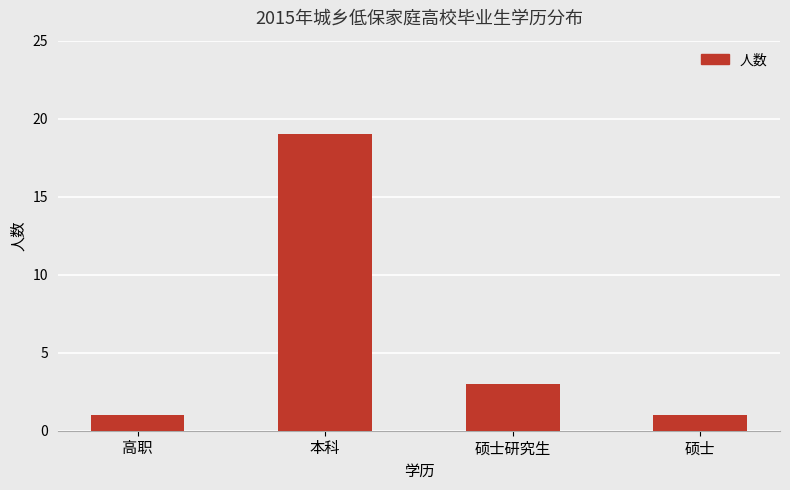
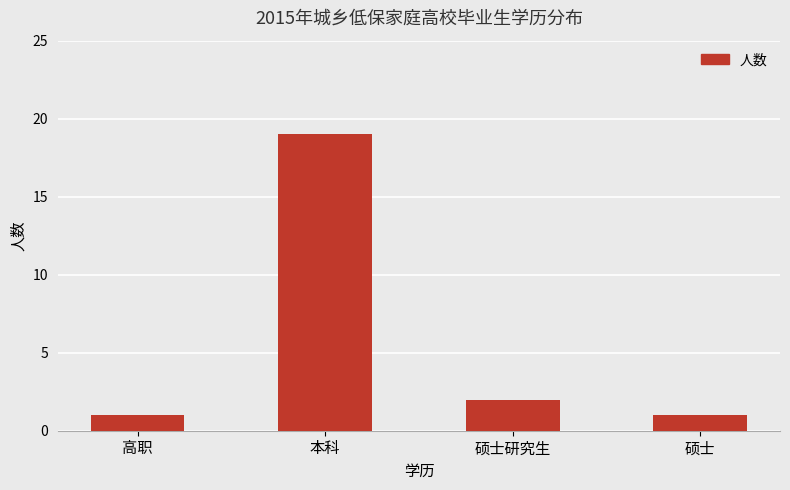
  {
    "高职": 1,
    "本科": 19,
-   "硕士研究生": 3,
+   "硕士研究生": 2,
    "硕士": 1
  }
